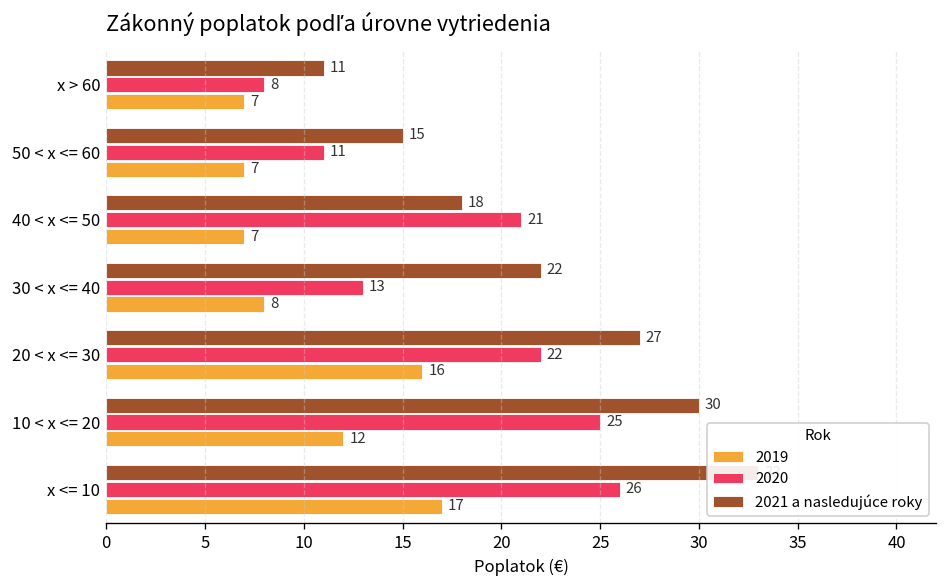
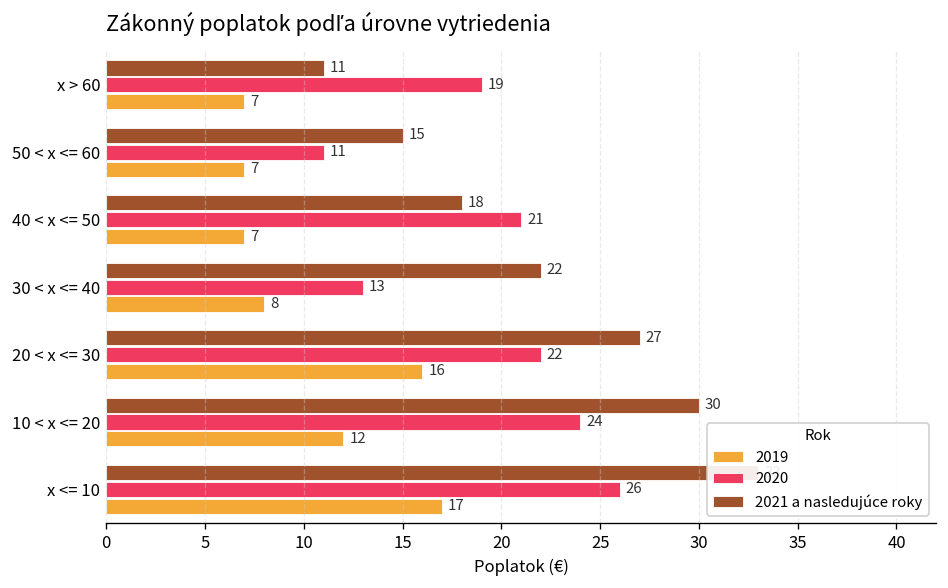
  {
    "2019": {
      "x > 60": 7,
      "50 < x <= 60": 7,
      "40 < x <= 50": 7,
      "30 < x <= 40": 8,
      "20 < x <= 30": 16,
      "10 < x <= 20": 12,
      "x <= 10": 17
    },
    "2020": {
-     "x > 60": 8,
+     "x > 60": 19,
      "50 < x <= 60": 11,
      "40 < x <= 50": 21,
      "30 < x <= 40": 13,
      "20 < x <= 30": 22,
-     "10 < x <= 20": 25,
+     "10 < x <= 20": 24,
      "x <= 10": 26
    },
    "2021 a nasledujúce roky": {
      "x > 60": 11,
      "50 < x <= 60": 15,
      "40 < x <= 50": 18,
      "30 < x <= 40": 22,
      "20 < x <= 30": 27,
      "10 < x <= 20": 30
    }
  }
